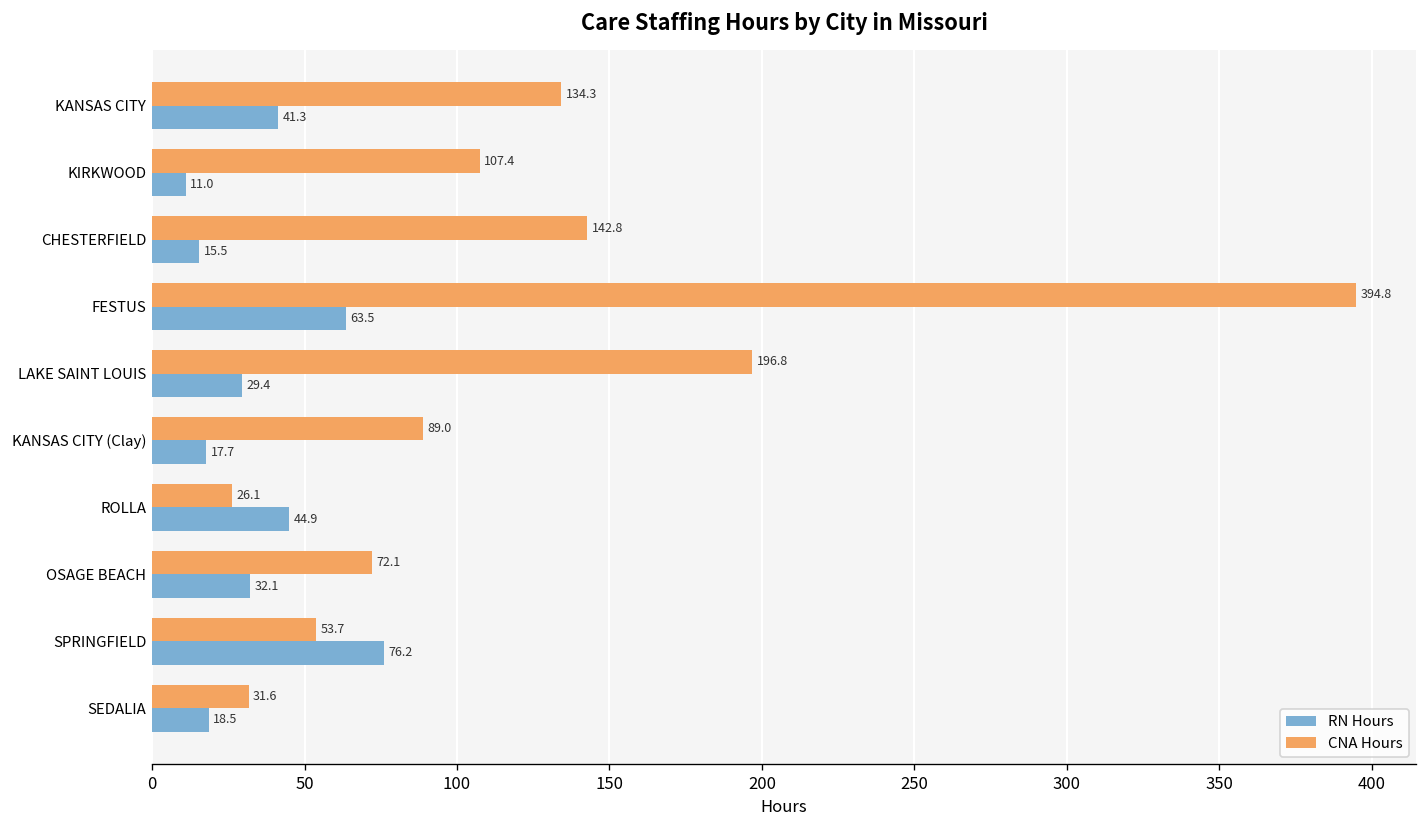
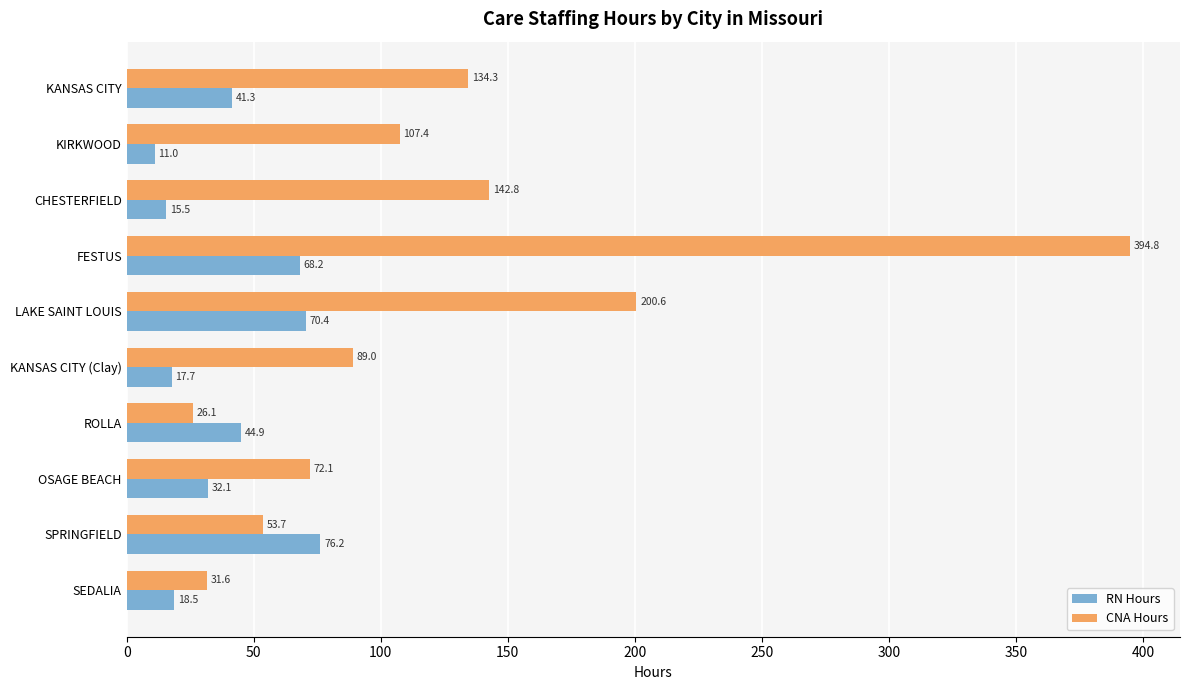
  {
    "RN Hours": {
      "KANSAS CITY": 41.3,
      "KIRKWOOD": 11.0,
      "CHESTERFIELD": 15.5,
-     "FESTUS": 63.5,
-     "LAKE SAINT LOUIS": 29.4,
+     "FESTUS": 68.2,
+     "LAKE SAINT LOUIS": 70.4,
      "KANSAS CITY (Clay)": 17.7,
      "ROLLA": 44.9,
      "OSAGE BEACH": 32.1,
      "SPRINGFIELD": 76.2,
      "SEDALIA": 18.5
    },
    "CNA Hours": {
      "KANSAS CITY": 134.3,
      "KIRKWOOD": 107.4,
      "CHESTERFIELD": 142.8,
      "FESTUS": 394.8,
-     "LAKE SAINT LOUIS": 196.8,
+     "LAKE SAINT LOUIS": 200.6,
      "KANSAS CITY (Clay)": 89.0,
      "ROLLA": 26.1,
      "OSAGE BEACH": 72.1,
      "SPRINGFIELD": 53.7,
      "SEDALIA": 31.6
    }
  }
